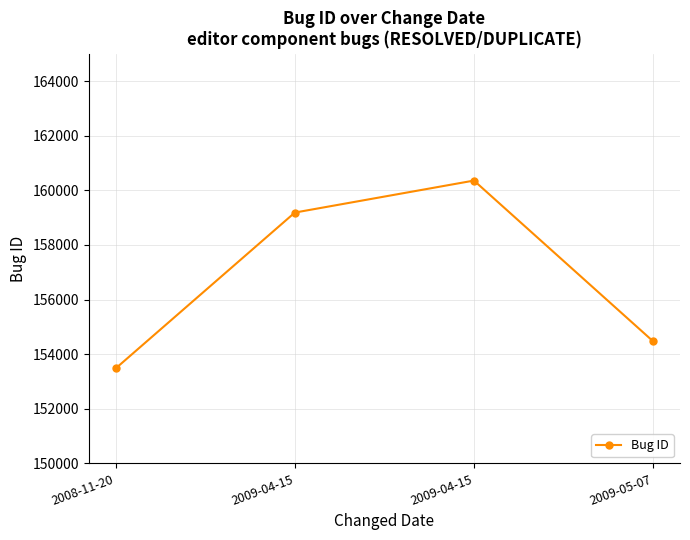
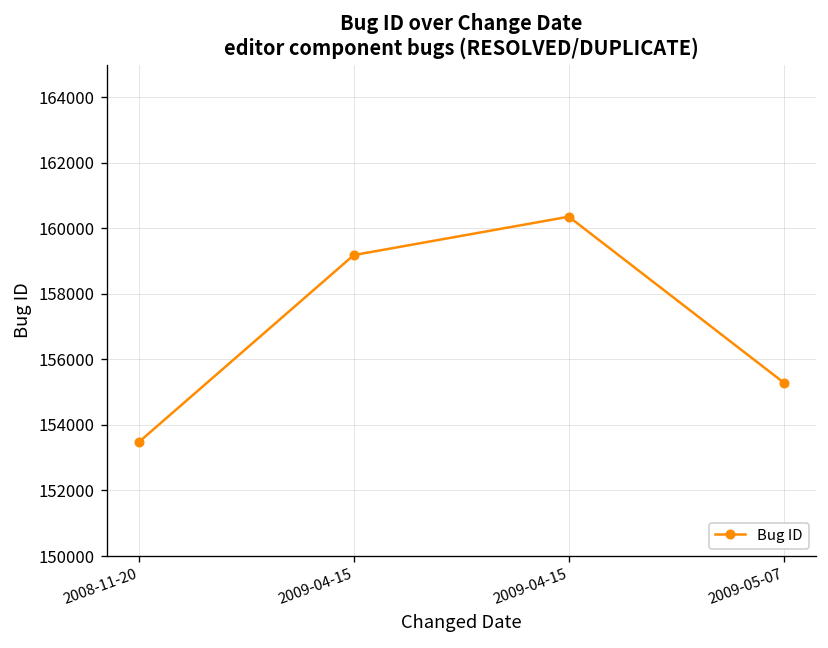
  {
    "2008-11-20": 153500,
-   "2009-05-07": 154500
+   "2009-05-07": 155300
  }
